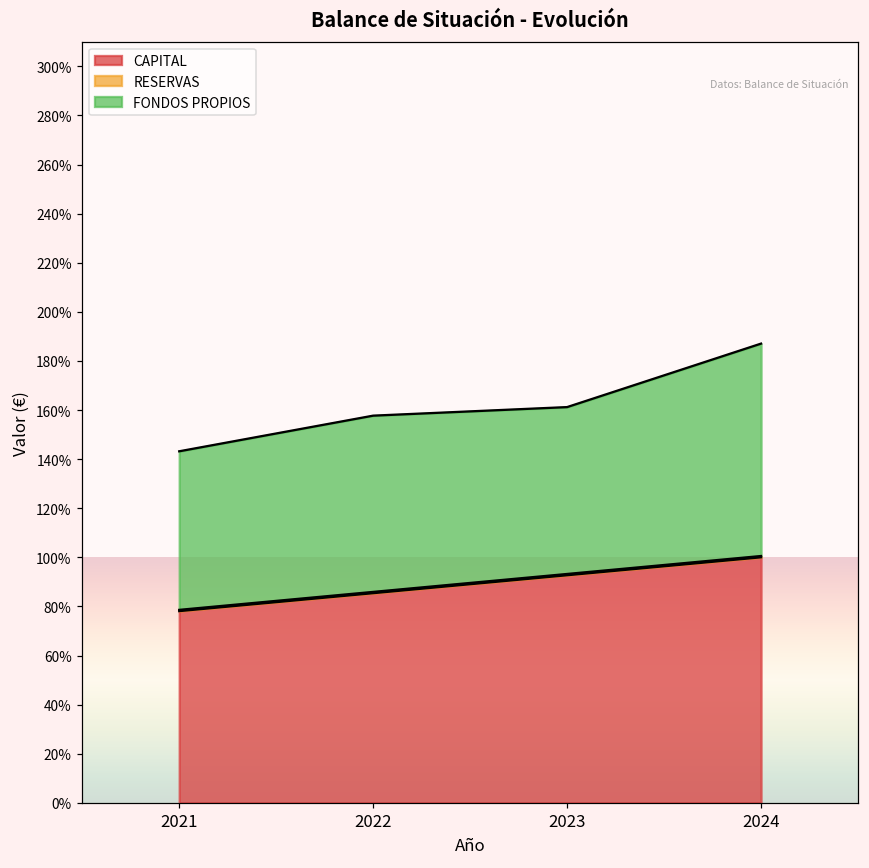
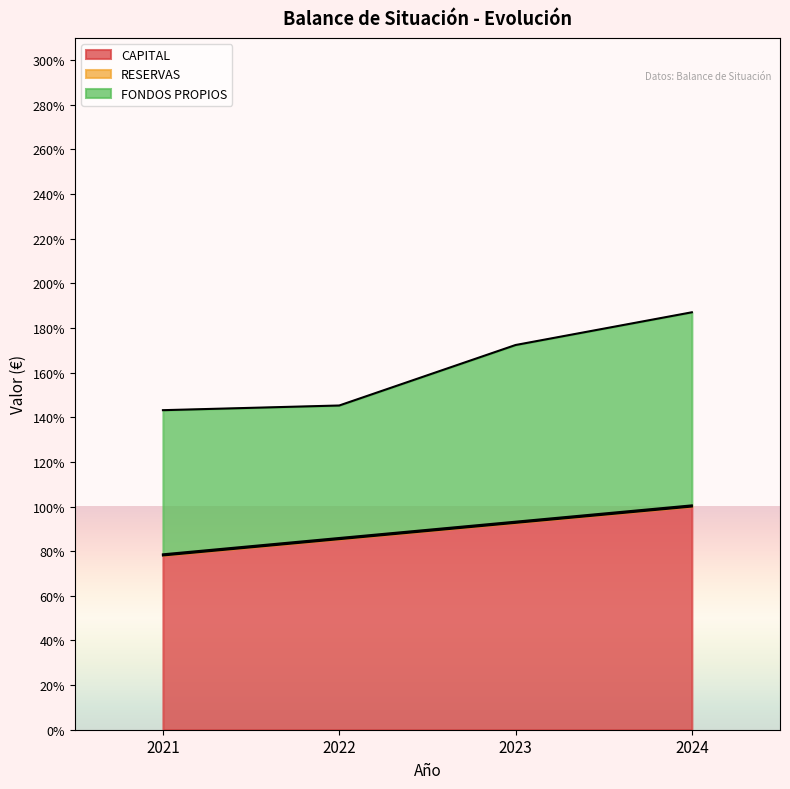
  {
    "FONDOS PROPIOS": {
      "2021": "65%",
-     "2022": "72%",
-     "2023": "68%",
+     "2022": "59%",
+     "2023": "79%",
      "2024": "87%"
    }
  }
